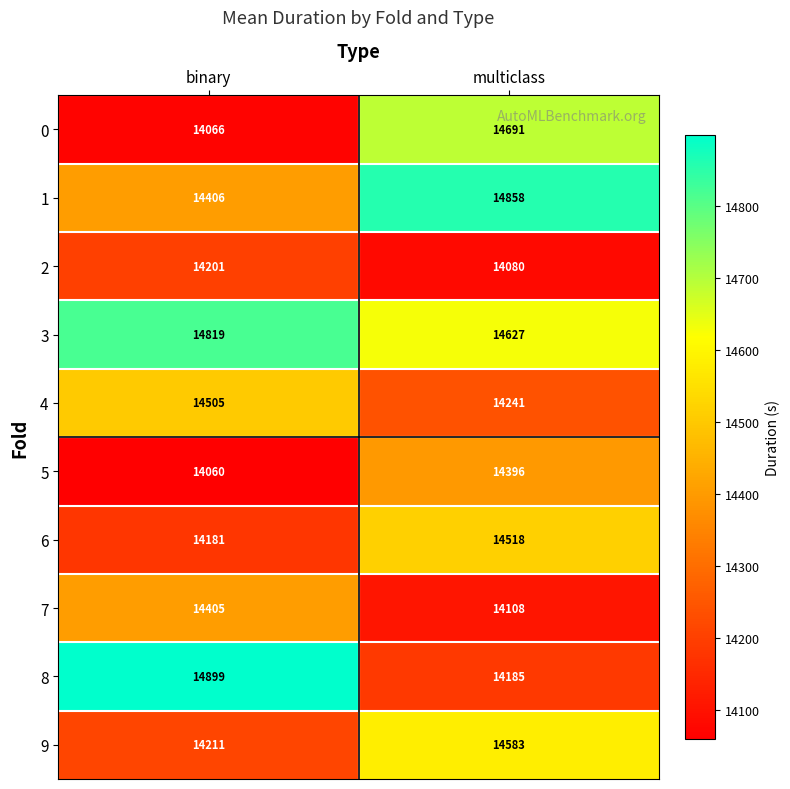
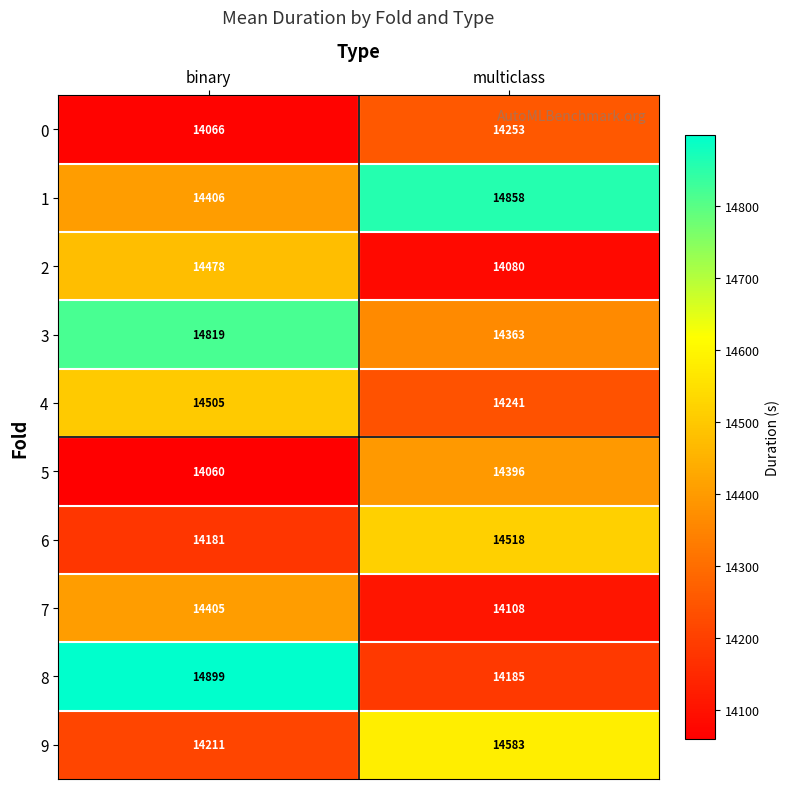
  {
    "0": {
      "binary": 14066,
-     "multiclass": 14691
+     "multiclass": 14253
    },
    "1": {
      "binary": 14406,
      "multiclass": 14858
    },
    "2": {
-     "binary": 14201,
+     "binary": 14478,
      "multiclass": 14080
    },
    "3": {
      "binary": 14819,
-     "multiclass": 14627
+     "multiclass": 14363
    },
    "4": {
      "binary": 14505,
      "multiclass": 14241
    },
    "5": {
      "binary": 14060,
      "multiclass": 14396
    },
    "6": {
      "binary": 14181,
      "multiclass": 14518
    },
    "7": {
      "binary": 14405,
      "multiclass": 14108
    },
    "8": {
      "binary": 14899,
      "multiclass": 14185
    },
    "9": {
      "binary": 14211,
      "multiclass": 14583
    }
  }
